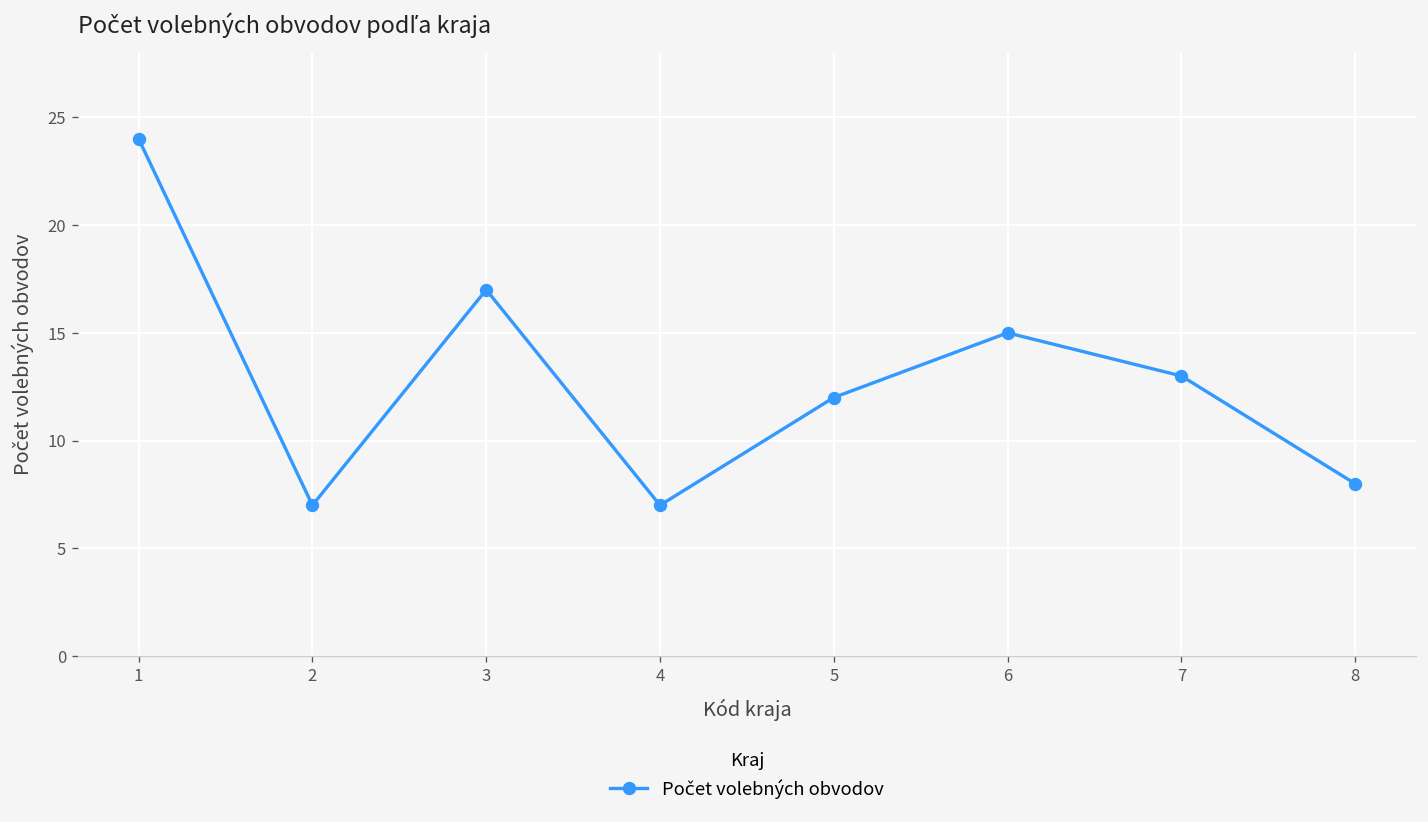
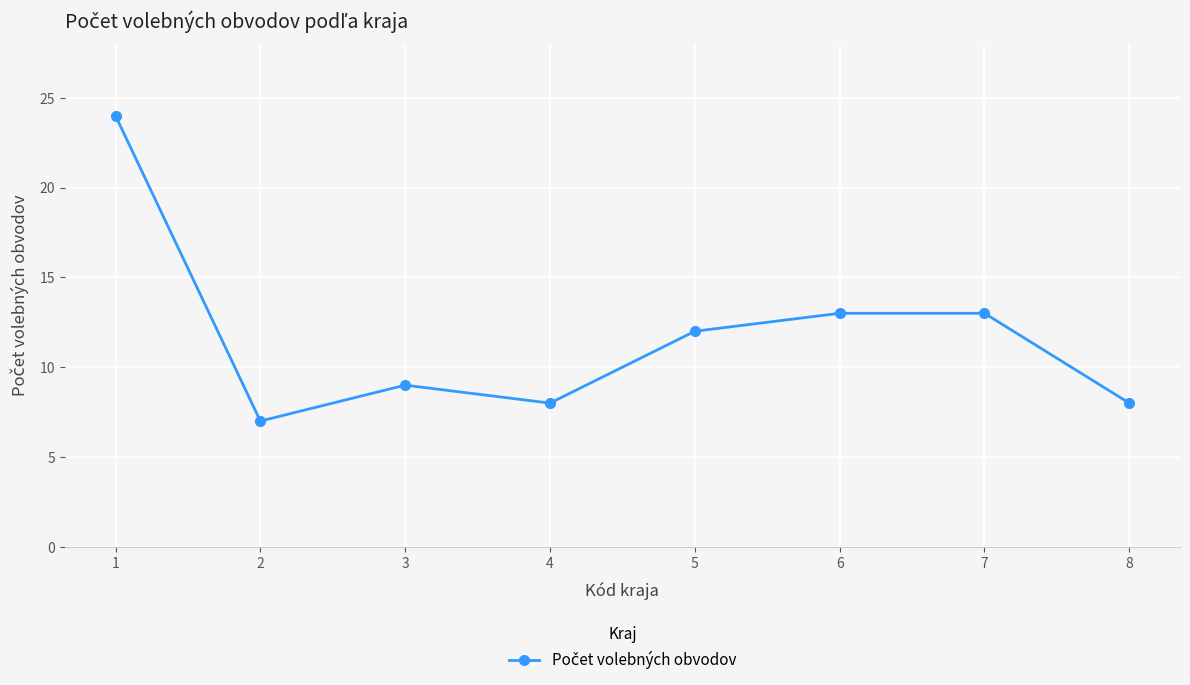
  {
    "1": 24,
    "2": 7,
-   "3": 17,
-   "4": 7,
+   "3": 9,
+   "4": 8,
    "5": 12,
-   "6": 15,
+   "6": 13,
    "7": 13,
    "8": 8
  }
